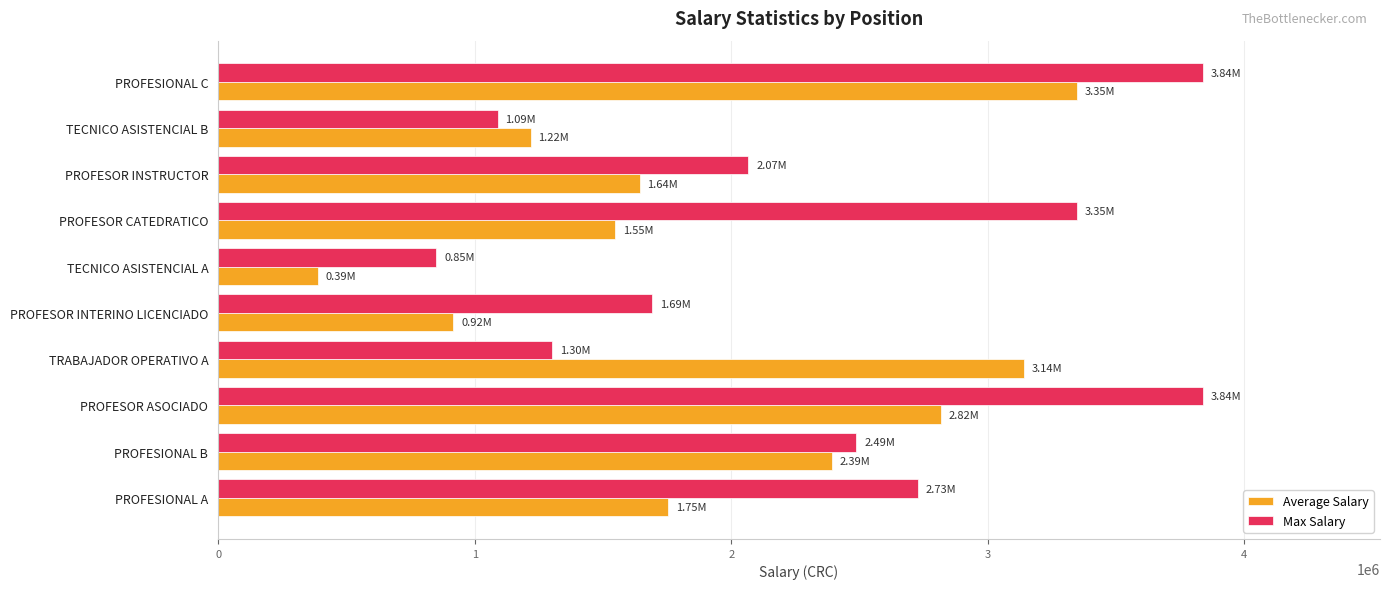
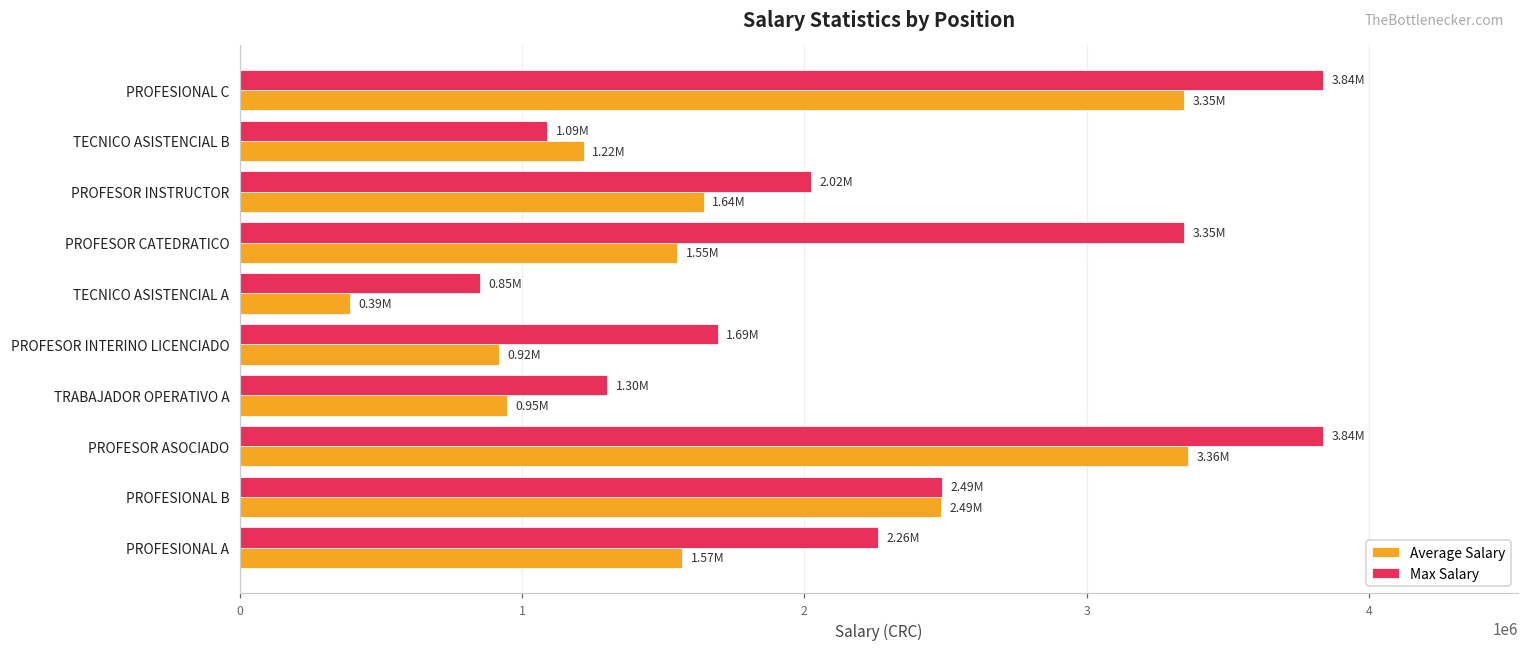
  {
    "Average Salary": {
      "PROFESIONAL C": "3.35M",
      "TECNICO ASISTENCIAL B": "1.22M",
      "PROFESOR INSTRUCTOR": "1.64M",
      "PROFESOR CATEDRATICO": "1.55M",
      "TECNICO ASISTENCIAL A": "0.39M",
      "PROFESOR INTERINO LICENCIADO": "0.92M",
-     "TRABAJADOR OPERATIVO A": "3.14M",
-     "PROFESOR ASOCIADO": "2.82M",
-     "PROFESIONAL B": "2.39M",
-     "PROFESIONAL A": "1.75M"
+     "TRABAJADOR OPERATIVO A": "0.95M",
+     "PROFESOR ASOCIADO": "3.36M",
+     "PROFESIONAL B": "2.49M",
+     "PROFESIONAL A": "1.57M"
    },
    "Max Salary": {
      "PROFESIONAL C": "3.84M",
      "TECNICO ASISTENCIAL B": "1.09M",
-     "PROFESOR INSTRUCTOR": "2.07M",
+     "PROFESOR INSTRUCTOR": "2.02M",
      "PROFESOR CATEDRATICO": "3.35M",
      "TECNICO ASISTENCIAL A": "0.85M",
      "PROFESOR INTERINO LICENCIADO": "1.69M",
      "TRABAJADOR OPERATIVO A": "1.30M",
      "PROFESOR ASOCIADO": "3.84M",
      "PROFESIONAL B": "2.49M",
-     "PROFESIONAL A": "2.73M"
+     "PROFESIONAL A": "2.26M"
    }
  }
